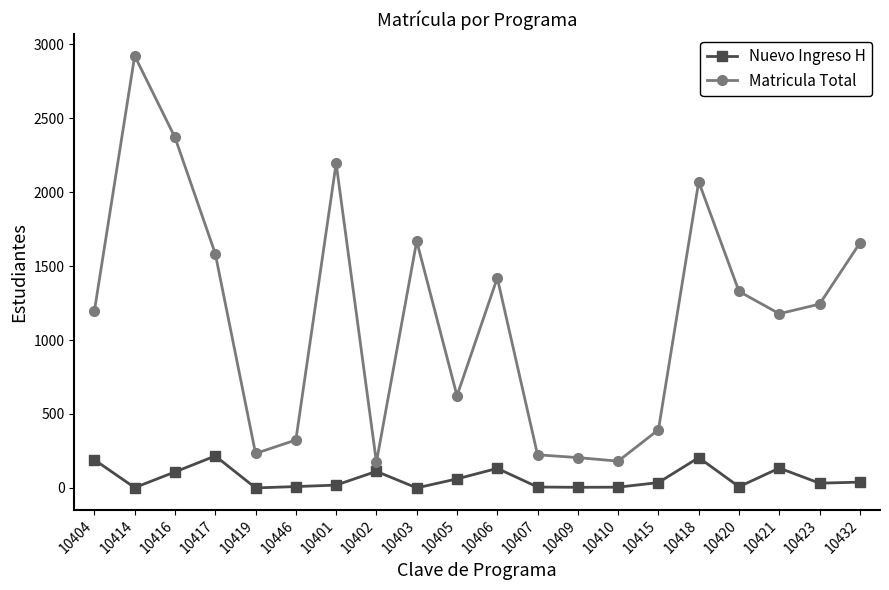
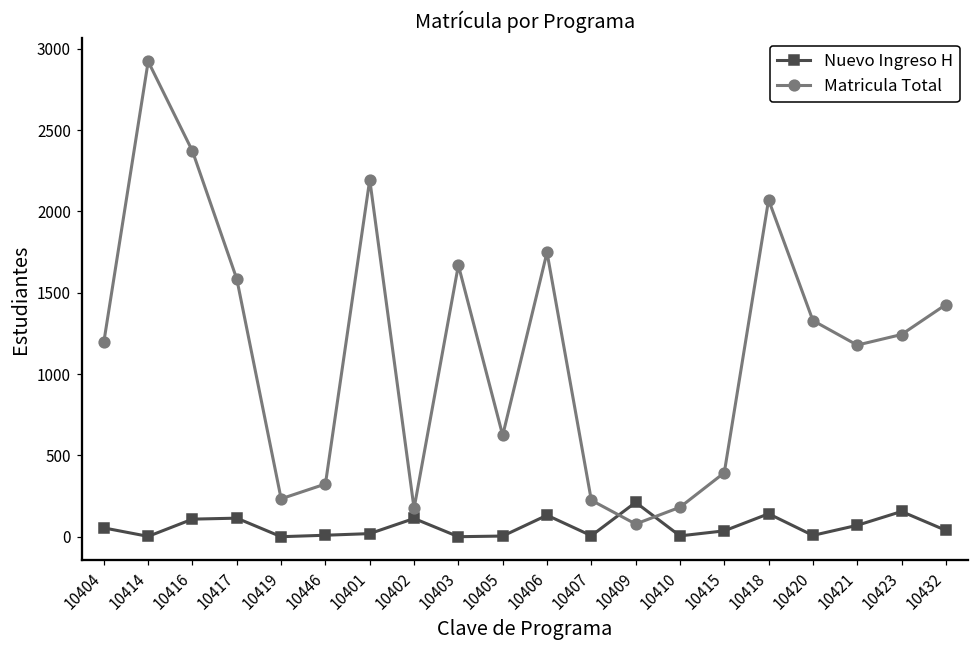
  {
    "Nuevo Ingreso H": {
-     "10404": 190,
+     "10404": 50,
      "10414": 0,
      "10416": 110,
-     "10417": 220,
+     "10417": 110,
      "10419": 0,
      "10446": 10,
      "10401": 20,
      "10402": 110,
      "10403": 0,
-     "10405": 60,
+     "10405": 0,
      "10406": 130,
      "10407": 10,
-     "10409": 0,
+     "10409": 210,
      "10410": 10,
      "10415": 40,
-     "10418": 210,
+     "10418": 140,
      "10420": 10,
-     "10421": 130,
-     "10423": 30,
+     "10421": 70,
+     "10423": 160,
      "10432": 40
    },
    "Matricula Total": {
      "10404": 1200,
      "10414": 2920,
      "10416": 2370,
      "10417": 1580,
      "10419": 230,
      "10446": 320,
      "10401": 2200,
      "10402": 170,
      "10403": 1670,
      "10405": 620,
-     "10406": 1420,
+     "10406": 1750,
      "10407": 220,
-     "10409": 210,
+     "10409": 80,
      "10410": 180,
      "10415": 390,
      "10418": 2070,
      "10420": 1330,
      "10421": 1180,
      "10423": 1240,
-     "10432": 1660
+     "10432": 1430
    }
  }
